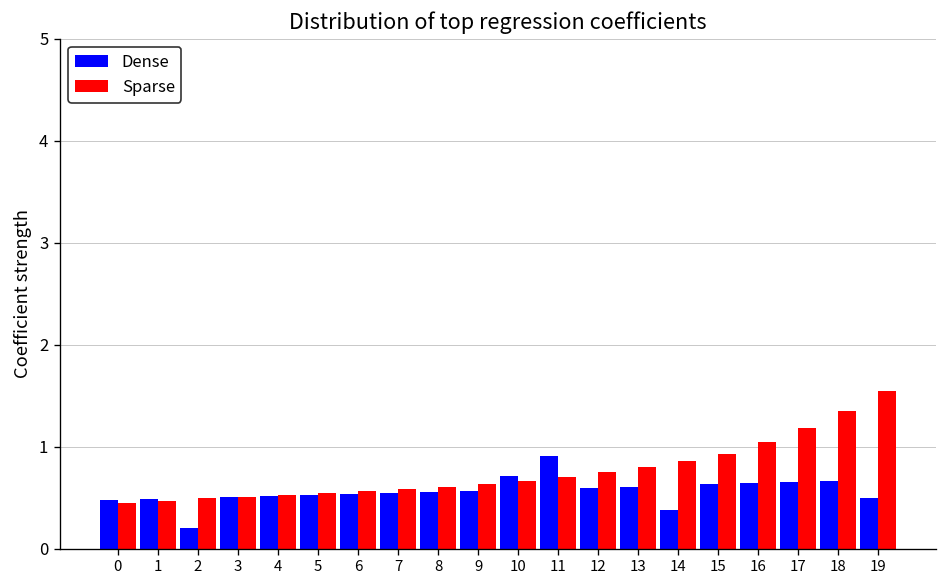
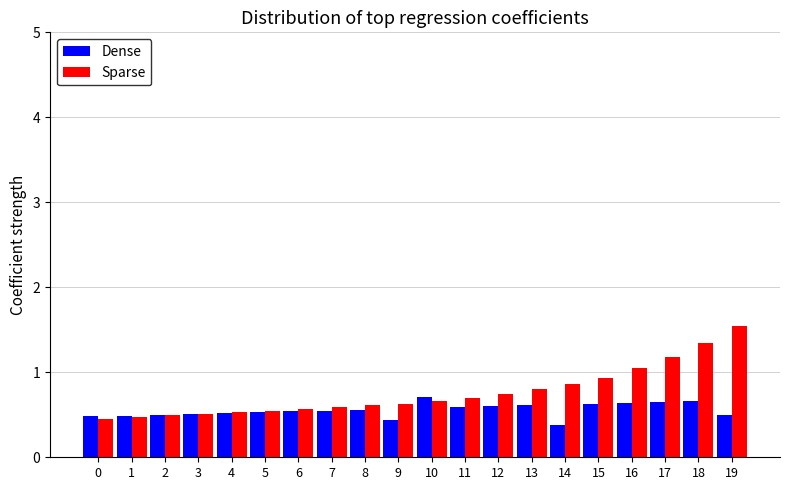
  {
    "Dense": {
      "0": 0.5,
      "1": 0.5,
-     "2": 0.2,
+     "2": 0.5,
      "3": 0.5,
      "4": 0.5,
      "5": 0.5,
      "6": 0.5,
      "7": 0.6,
      "8": 0.6,
-     "9": 0.6,
+     "9": 0.4,
      "10": 0.7,
-     "11": 0.9,
+     "11": 0.6,
      "12": 0.6,
      "13": 0.6,
      "14": 0.4,
      "15": 0.6,
      "16": 0.6,
      "17": 0.7,
      "18": 0.7,
      "19": 0.5
    },
    "Sparse": {
      "0": 0.5,
      "1": 0.5,
      "2": 0.5,
      "3": 0.5,
      "4": 0.5,
      "5": 0.6,
      "6": 0.6,
      "7": 0.6,
      "8": 0.6,
      "9": 0.6,
      "10": 0.7,
      "11": 0.7,
      "12": 0.8,
      "13": 0.8,
      "14": 0.9,
      "15": 0.9,
      "16": 1.1,
      "17": 1.2,
      "18": 1.4,
      "19": 1.6
    }
  }
